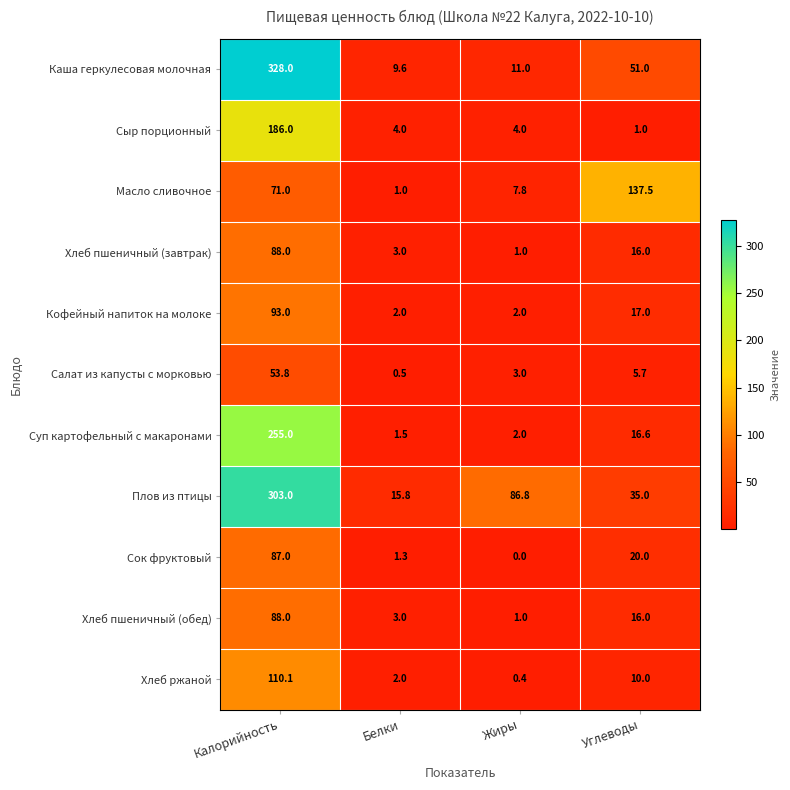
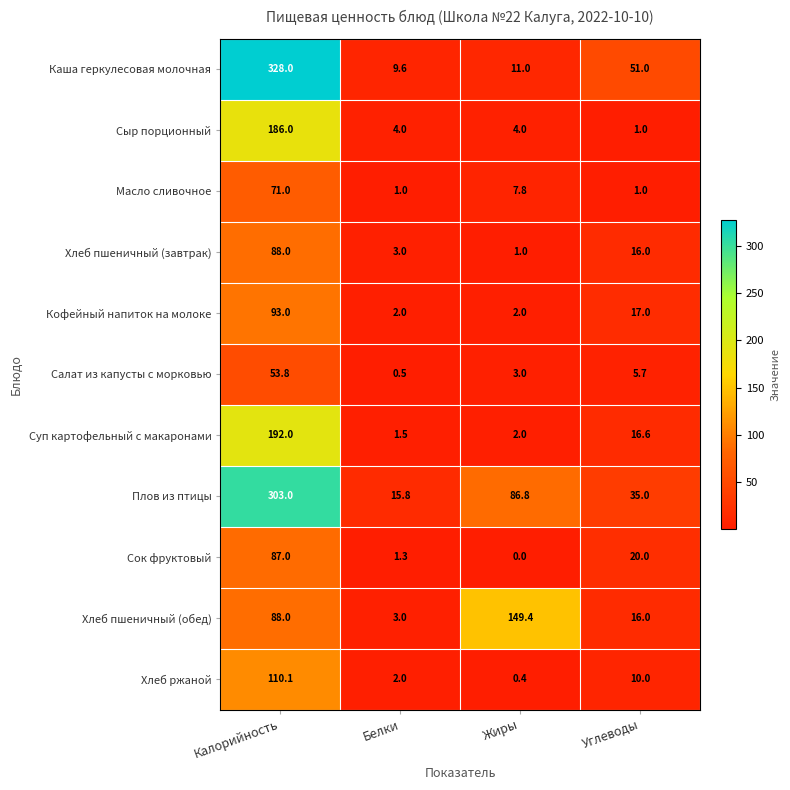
  {
    "Каша геркулесовая молочная": {
      "Калорийность": 328.0,
      "Белки": 9.6,
      "Жиры": 11.0,
      "Углеводы": 51.0
    },
    "Сыр порционный": {
      "Калорийность": 186.0,
      "Белки": 4.0,
      "Жиры": 4.0,
      "Углеводы": 1.0
    },
    "Масло сливочное": {
      "Калорийность": 71.0,
      "Белки": 1.0,
      "Жиры": 7.8,
-     "Углеводы": 137.5
+     "Углеводы": 1.0
    },
    "Хлеб пшеничный (завтрак)": {
      "Калорийность": 88.0,
      "Белки": 3.0,
      "Жиры": 1.0,
      "Углеводы": 16.0
    },
    "Кофейный напиток на молоке": {
      "Калорийность": 93.0,
      "Белки": 2.0,
      "Жиры": 2.0,
      "Углеводы": 17.0
    },
    "Салат из капусты с морковью": {
      "Калорийность": 53.8,
      "Белки": 0.5,
      "Жиры": 3.0,
      "Углеводы": 5.7
    },
    "Суп картофельный с макаронами": {
-     "Калорийность": 255.0,
+     "Калорийность": 192.0,
      "Белки": 1.5,
      "Жиры": 2.0,
      "Углеводы": 16.6
    },
    "Плов из птицы": {
      "Калорийность": 303.0,
      "Белки": 15.8,
      "Жиры": 86.8,
      "Углеводы": 35.0
    },
    "Сок фруктовый": {
      "Калорийность": 87.0,
      "Белки": 1.3,
      "Жиры": 0.0,
      "Углеводы": 20.0
    },
    "Хлеб пшеничный (обед)": {
      "Калорийность": 88.0,
      "Белки": 3.0,
-     "Жиры": 1.0,
+     "Жиры": 149.4,
      "Углеводы": 16.0
    },
    "Хлеб ржаной": {
      "Калорийность": 110.1,
      "Белки": 2.0,
      "Жиры": 0.4,
      "Углеводы": 10.0
    }
  }
